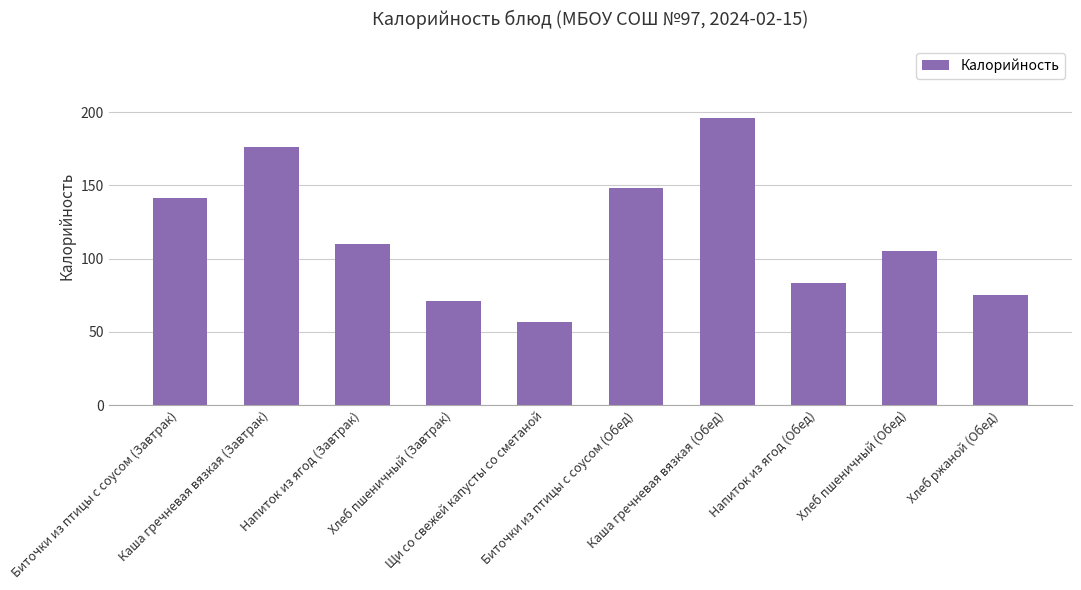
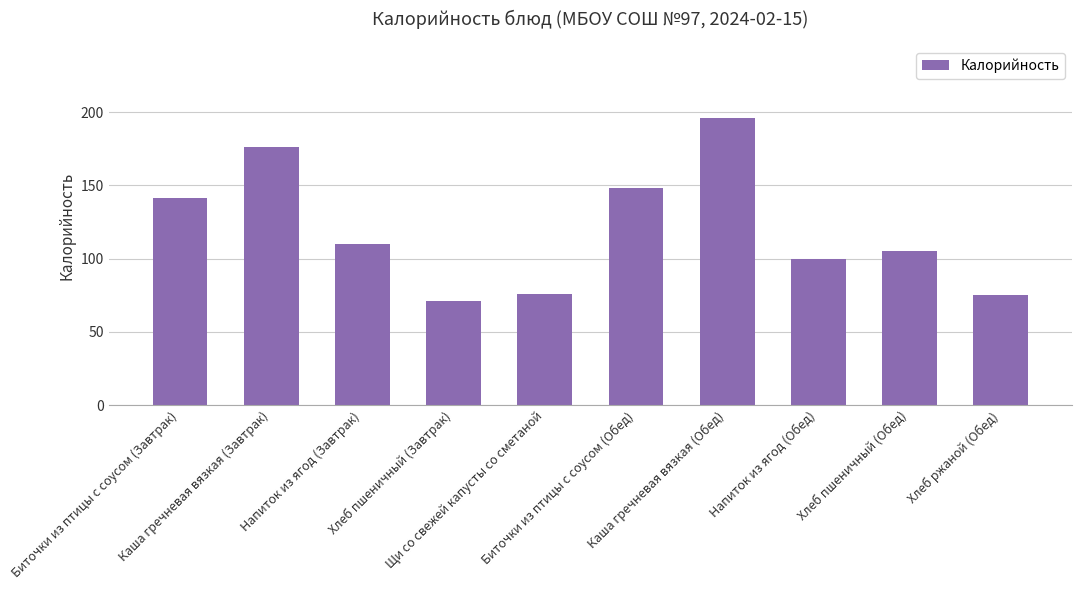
  {
    "Биточки из птицы с соусом (Завтрак)": 141,
    "Каша гречневая вязкая (Завтрак)": 176,
    "Напиток из ягод (Завтрак)": 110,
    "Хлеб пшеничный (Завтрак)": 71,
-   "Щи со свежей капусты со сметаной": 57,
+   "Щи со свежей капусты со сметаной": 76,
    "Биточки из птицы с соусом (Обед)": 148,
    "Каша гречневая вязкая (Обед)": 196,
-   "Напиток из ягод (Обед)": 83,
+   "Напиток из ягод (Обед)": 100,
    "Хлеб пшеничный (Обед)": 105,
    "Хлеб ржаной (Обед)": 75
  }
